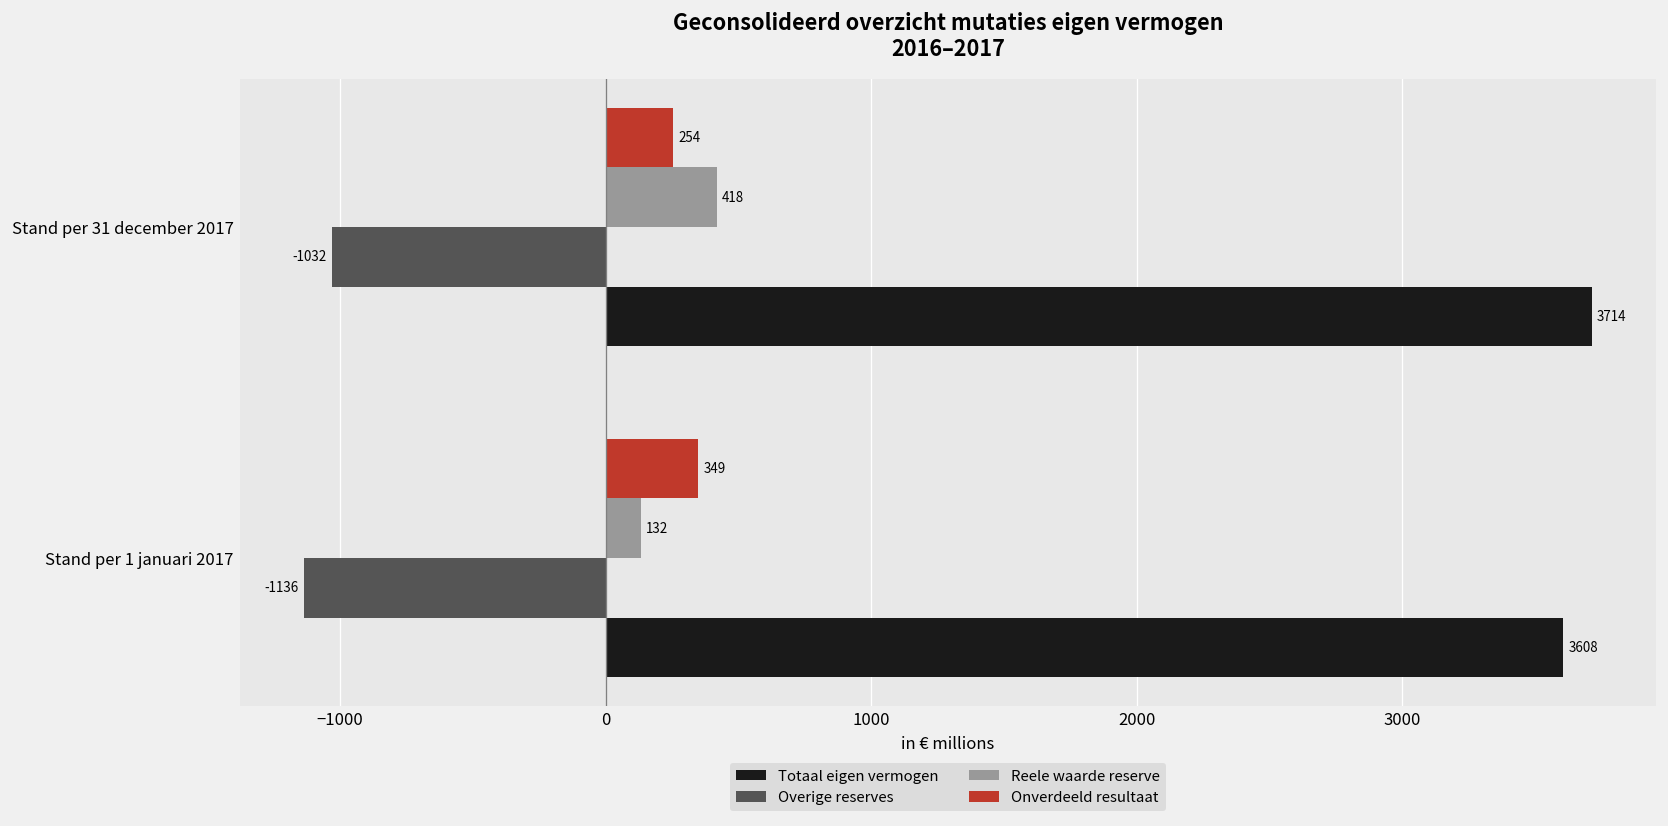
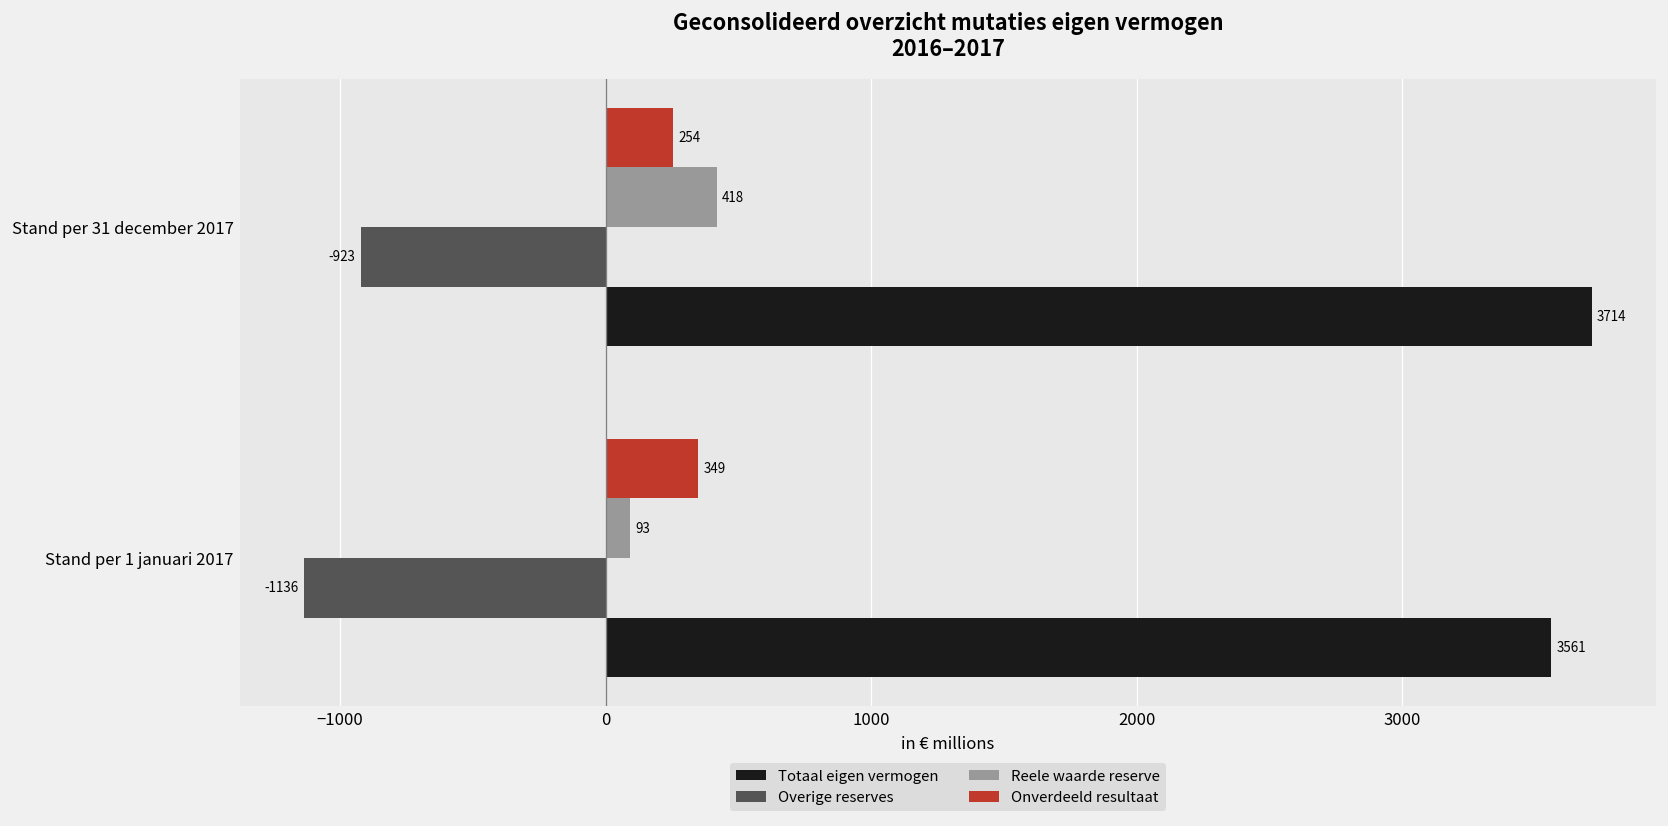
  {
    "Totaal eigen vermogen": {
      "Stand per 31 december 2017": 3714,
-     "Stand per 1 januari 2017": 3608
+     "Stand per 1 januari 2017": 3561
    },
    "Overige reserves": {
-     "Stand per 31 december 2017": -1032,
+     "Stand per 31 december 2017": -923,
      "Stand per 1 januari 2017": -1136
    },
    "Reele waarde reserve": {
      "Stand per 31 december 2017": 418,
-     "Stand per 1 januari 2017": 132
+     "Stand per 1 januari 2017": 93
    },
    "Onverdeeld resultaat": {
      "Stand per 31 december 2017": 254,
      "Stand per 1 januari 2017": 349
    }
  }
